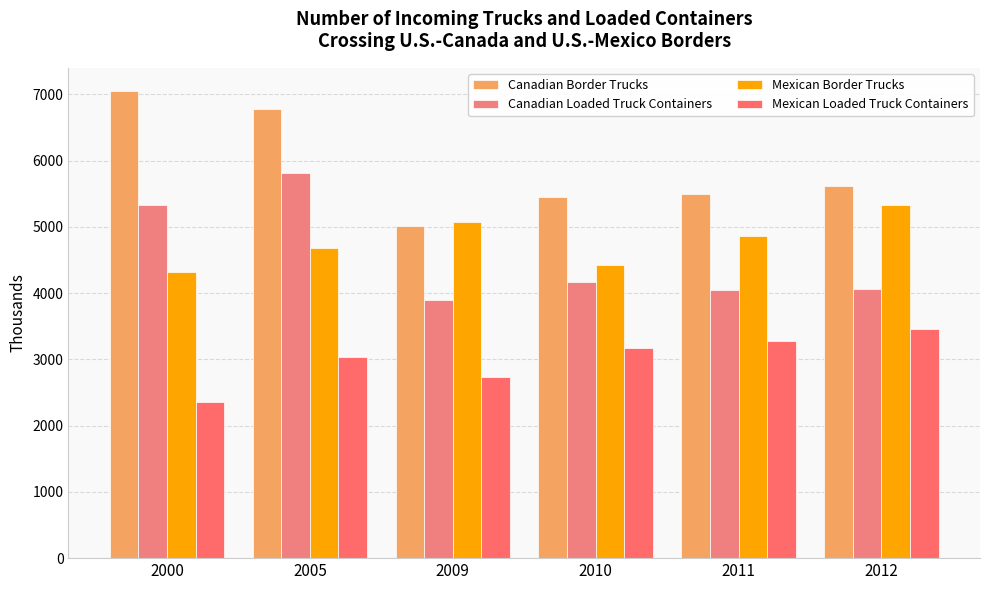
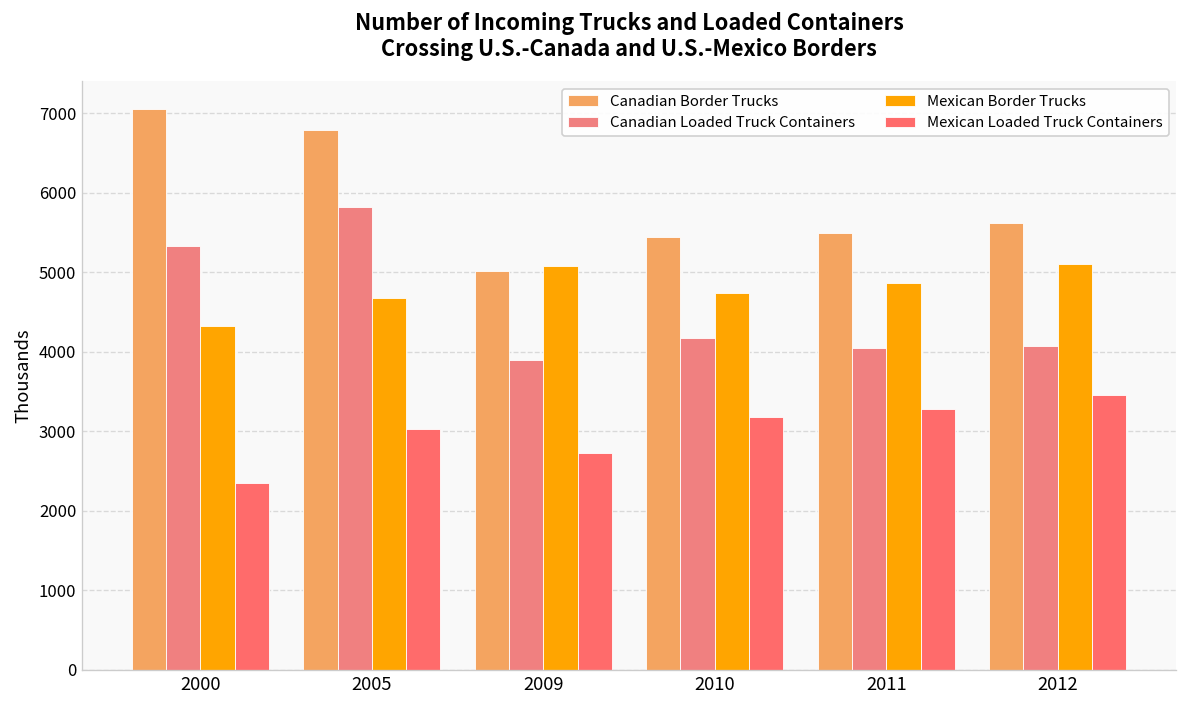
  {
    "Mexican Border Trucks": {
      "2000": 4300,
      "2005": 4700,
      "2009": 5100,
-     "2010": 4400,
+     "2010": 4700,
      "2011": 4900,
-     "2012": 5300
+     "2012": 5100
    }
  }
